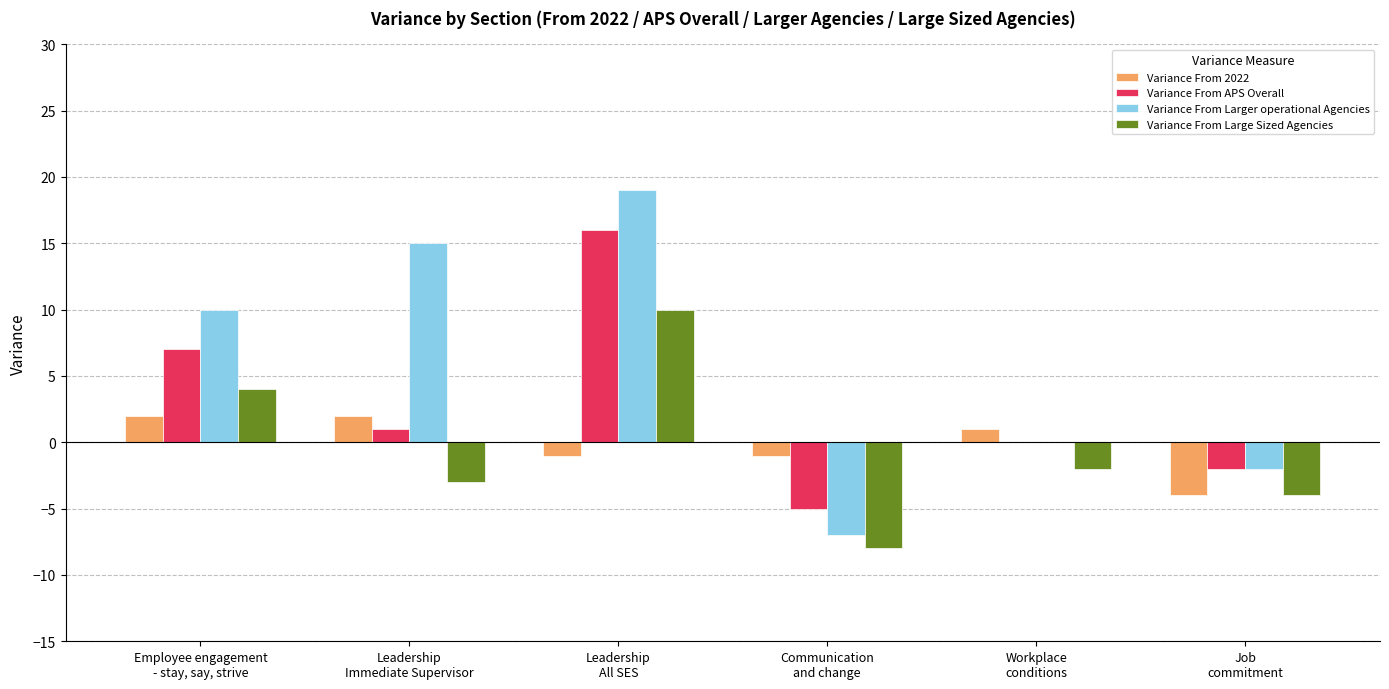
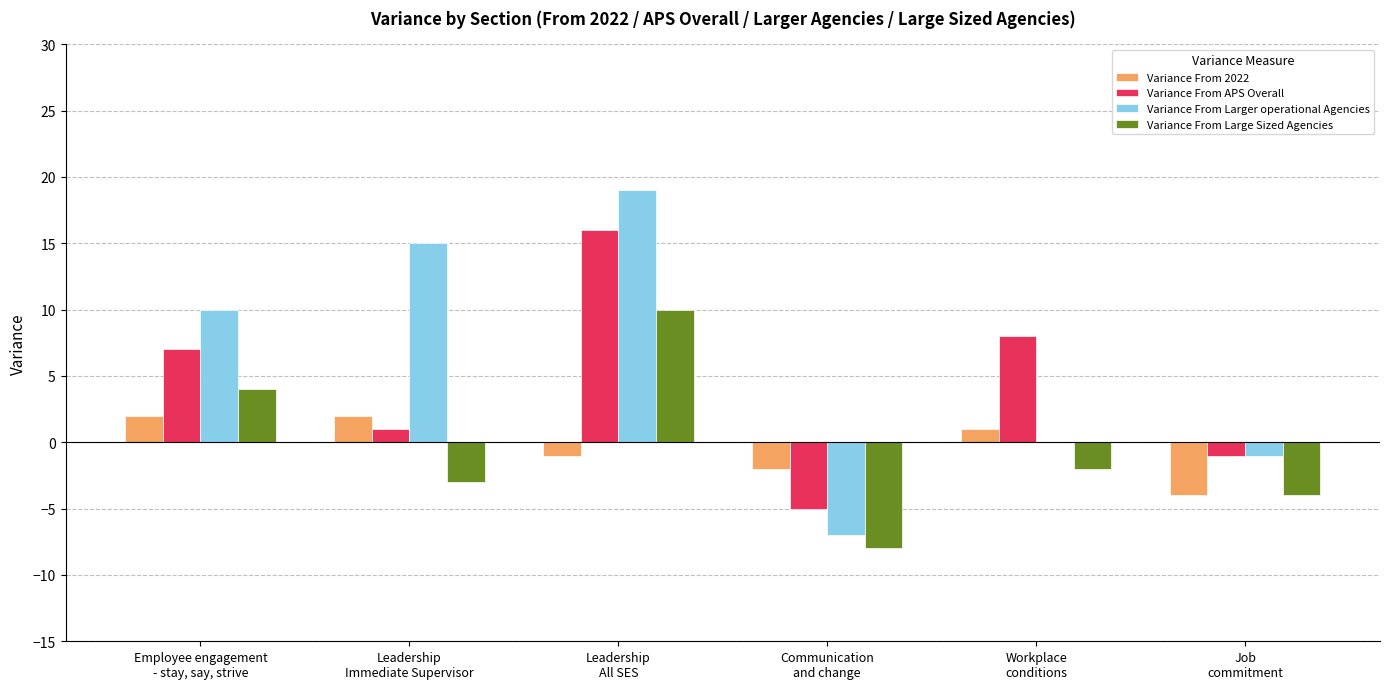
  {
    "Variance From 2022": {
      "Employee engagement - stay, say, strive": 2,
      "Leadership Immediate Supervisor": 2,
      "Leadership All SES": -1,
-     "Communication and change": -1,
+     "Communication and change": -2,
      "Workplace conditions": 1,
      "Job commitment": -4
    },
    "Variance From APS Overall": {
      "Employee engagement - stay, say, strive": 7,
      "Leadership Immediate Supervisor": 1,
      "Leadership All SES": 16,
      "Communication and change": -5,
-     "Workplace conditions": 0,
-     "Job commitment": -2
+     "Workplace conditions": 8,
+     "Job commitment": -1
    },
    "Variance From Larger operational Agencies": {
      "Employee engagement - stay, say, strive": 10,
      "Leadership Immediate Supervisor": 15,
      "Leadership All SES": 19,
      "Communication and change": -7,
      "Workplace conditions": 0,
-     "Job commitment": -2
+     "Job commitment": -1
    },
    "Variance From Large Sized Agencies": {
      "Employee engagement - stay, say, strive": 4,
      "Leadership Immediate Supervisor": -3,
      "Leadership All SES": 10,
      "Communication and change": -8,
      "Workplace conditions": -2,
      "Job commitment": -4
    }
  }
